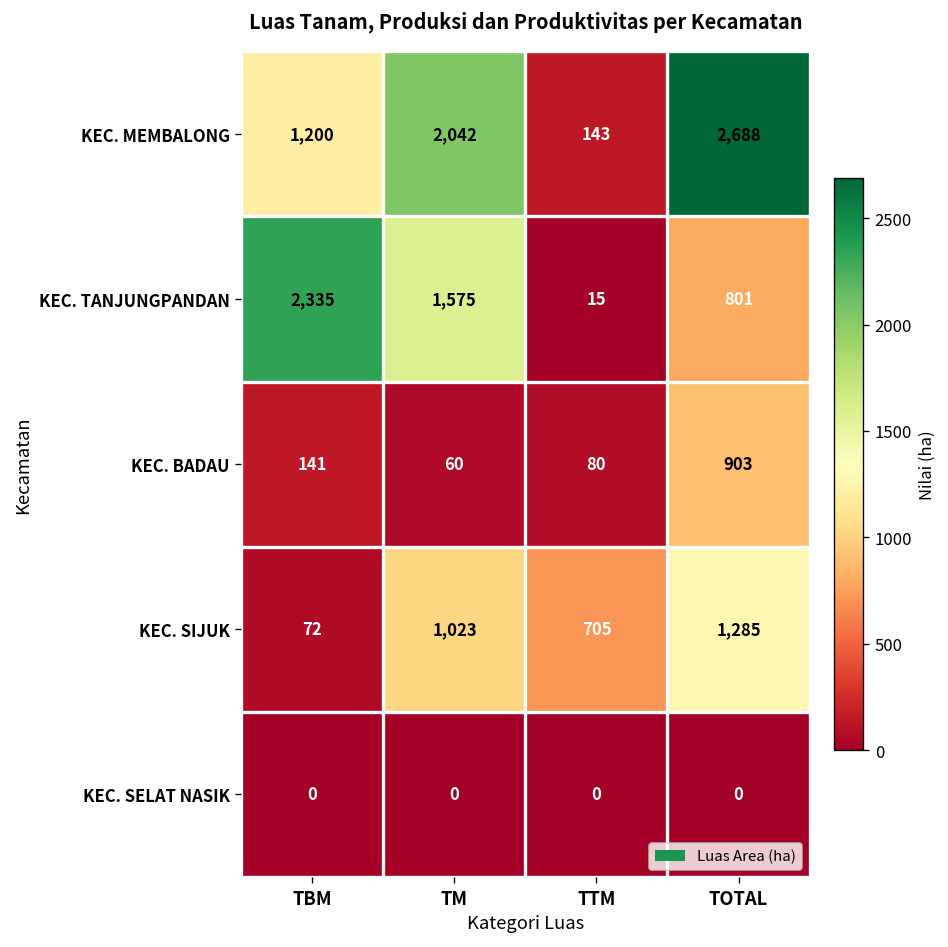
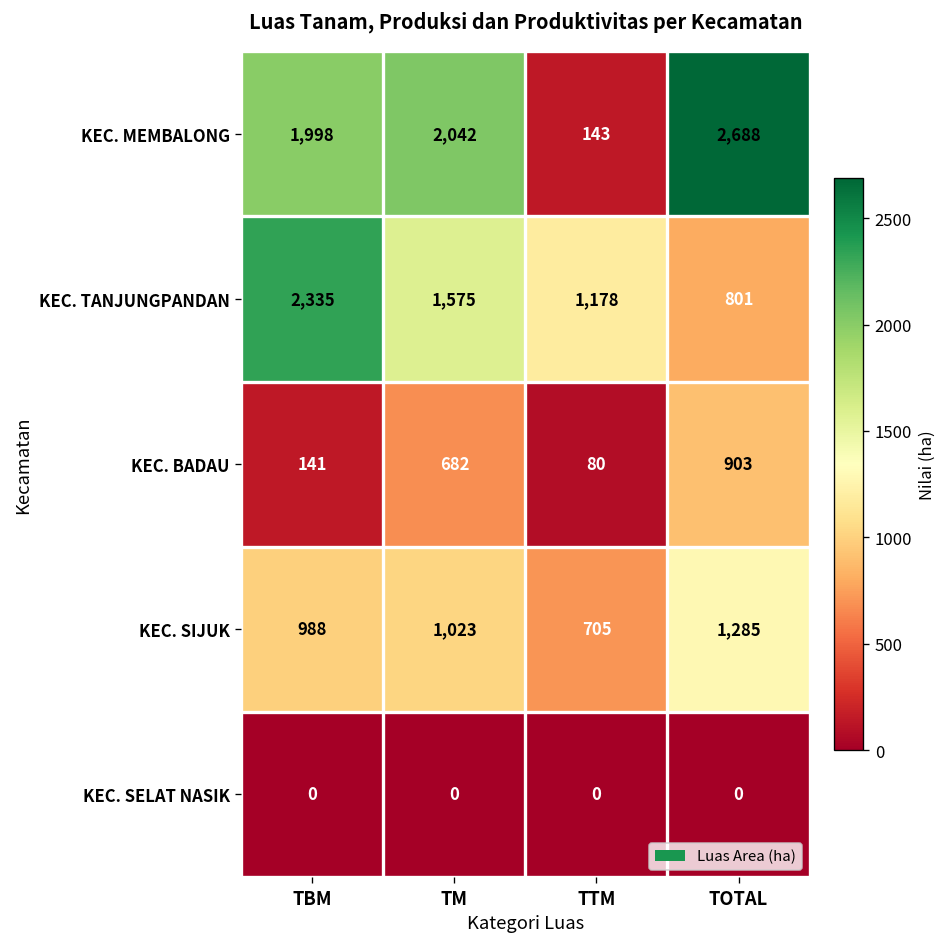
  {
    "KEC. MEMBALONG": {
-     "TBM": "1,200",
+     "TBM": "1,998",
      "TM": "2,042",
      "TTM": "143",
      "TOTAL": "2,688"
    },
    "KEC. TANJUNGPANDAN": {
      "TBM": "2,335",
      "TM": "1,575",
-     "TTM": "15",
+     "TTM": "1,178",
      "TOTAL": "801"
    },
    "KEC. BADAU": {
      "TBM": "141",
-     "TM": "60",
+     "TM": "682",
      "TTM": "80",
      "TOTAL": "903"
    },
    "KEC. SIJUK": {
-     "TBM": "72",
+     "TBM": "988",
      "TM": "1,023",
      "TTM": "705",
      "TOTAL": "1,285"
    },
    "KEC. SELAT NASIK": {
      "TBM": "0",
      "TM": "0",
      "TTM": "0",
      "TOTAL": "0"
    }
  }
